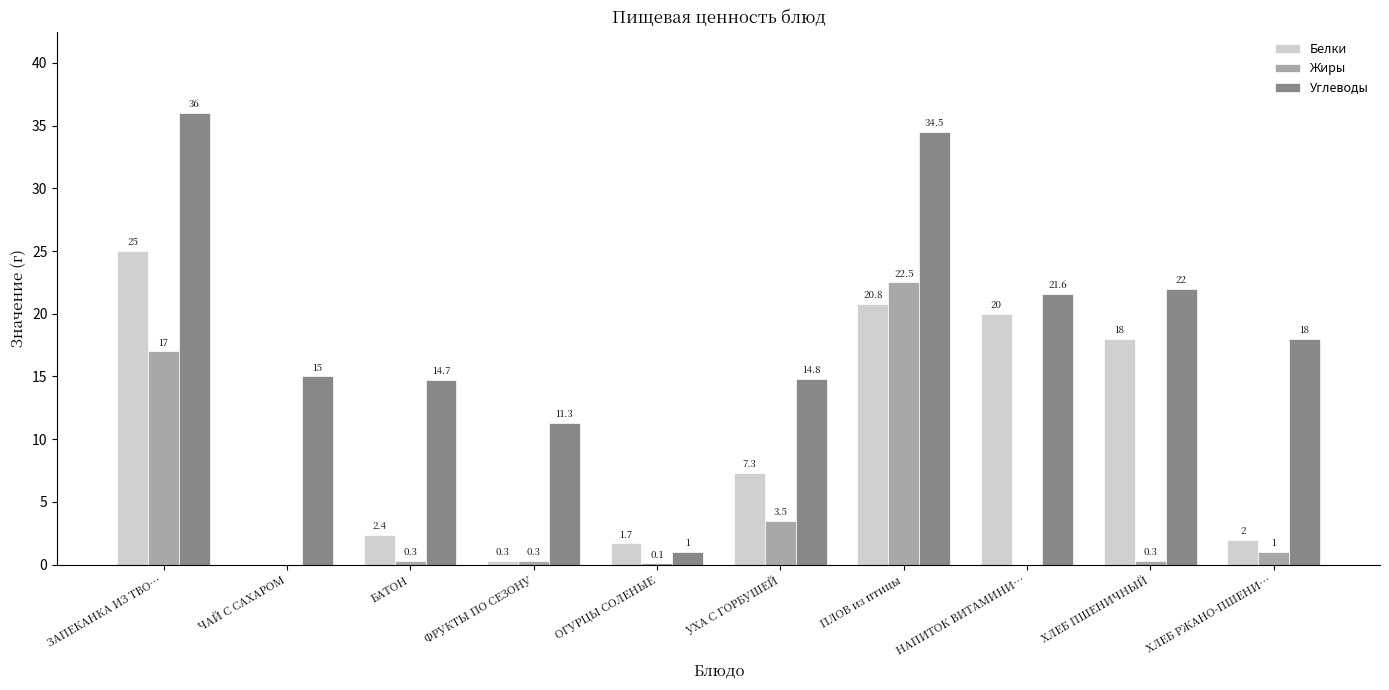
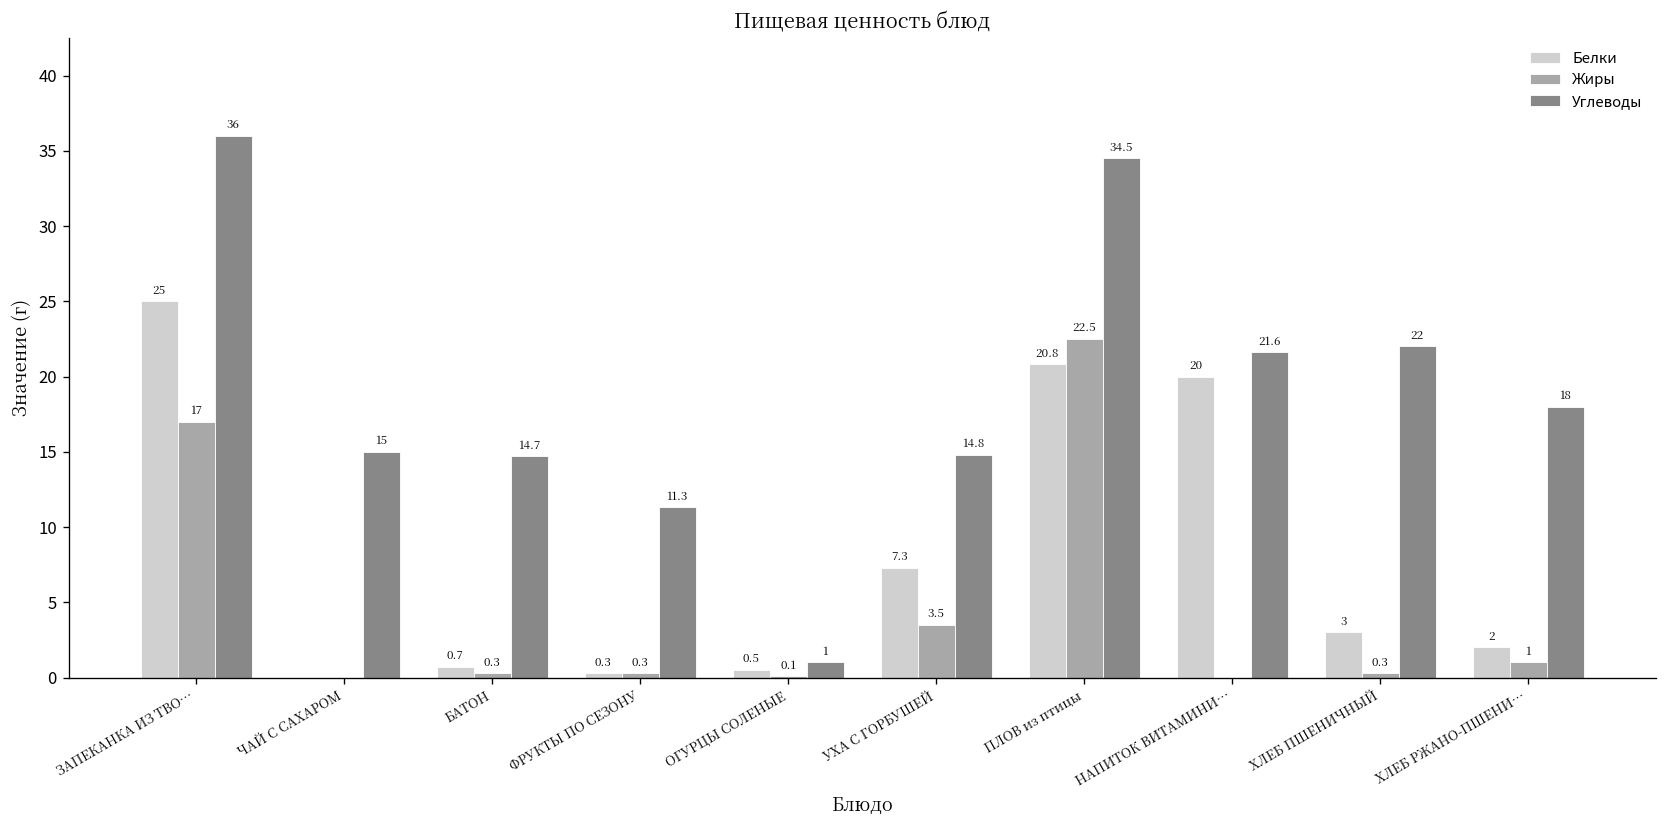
  {
    "Белки": {
      "ЗАПЕКАНКА ИЗ ТВО…": 25,
-     "БАТОН": 2.4,
+     "БАТОН": 0.7,
      "ФРУКТЫ ПО СЕЗОНУ": 0.3,
-     "ОГУРЦЫ СОЛЕНЫЕ": 1.7,
+     "ОГУРЦЫ СОЛЕНЫЕ": 0.5,
      "УХА С ГОРБУШЕЙ": 7.3,
      "ПЛОВ из птицы": 20.8,
      "НАПИТОК ВИТАМИНИ…": 20,
-     "ХЛЕБ ПШЕНИЧНЫЙ": 18,
+     "ХЛЕБ ПШЕНИЧНЫЙ": 3,
      "ХЛЕБ РЖАНО-ПШЕНИ…": 2
    }
  }
